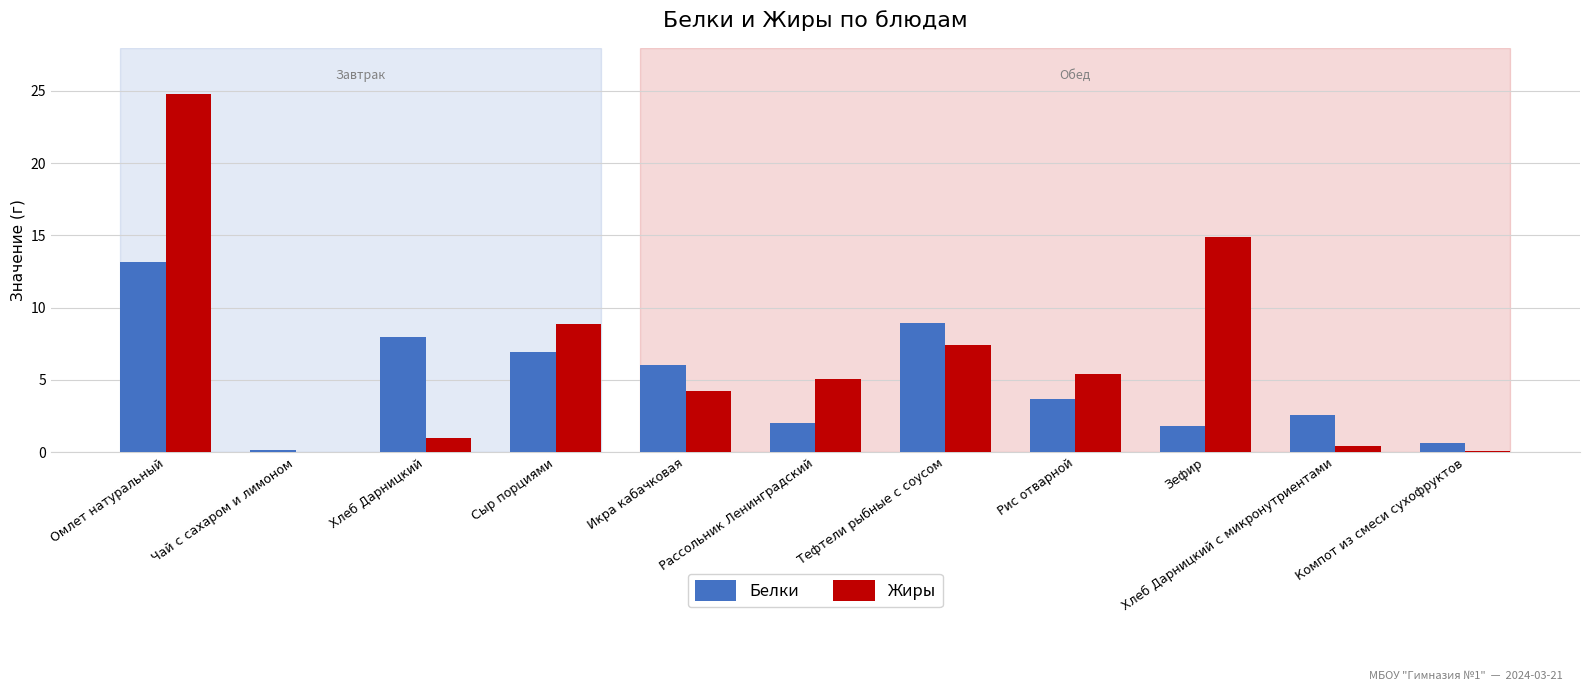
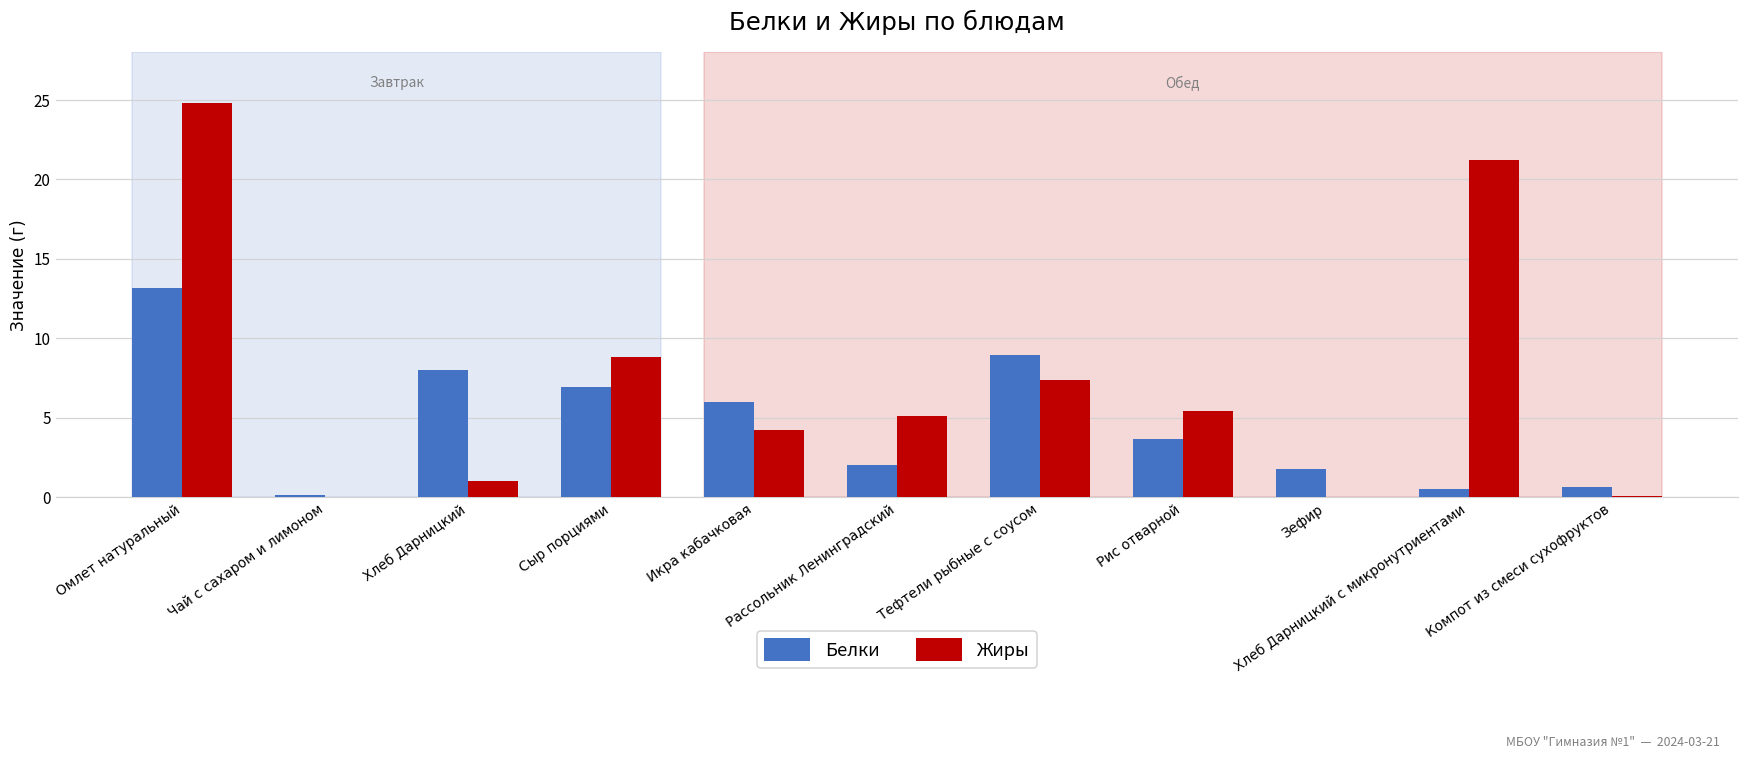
  {
    "Белки": {
      "Омлет натуральный": 13.2,
      "Хлеб Дарницкий": 8.0,
      "Сыр порциями": 7.0,
      "Икра кабачковая": 6.0,
      "Рассольник Ленинградский": 2.0,
      "Тефтели рыбные с соусом": 8.9,
      "Рис отварной": 3.7,
      "Зефир": 1.8,
-     "Хлеб Дарницкий с микронутриентами": 2.6,
+     "Хлеб Дарницкий с микронутриентами": 0.5,
      "Компот из смеси сухофруктов": 0.7
    },
    "Жиры": {
      "Омлет натуральный": 24.8,
      "Хлеб Дарницкий": 1.0,
      "Сыр порциями": 8.9,
      "Икра кабачковая": 4.2,
      "Рассольник Ленинградский": 5.1,
      "Тефтели рыбные с соусом": 7.4,
      "Рис отварной": 5.4,
-     "Зефир": 14.9,
-     "Хлеб Дарницкий с микронутриентами": 0.4
+     "Зефир": 0.0,
+     "Хлеб Дарницкий с микронутриентами": 21.2
    }
  }
